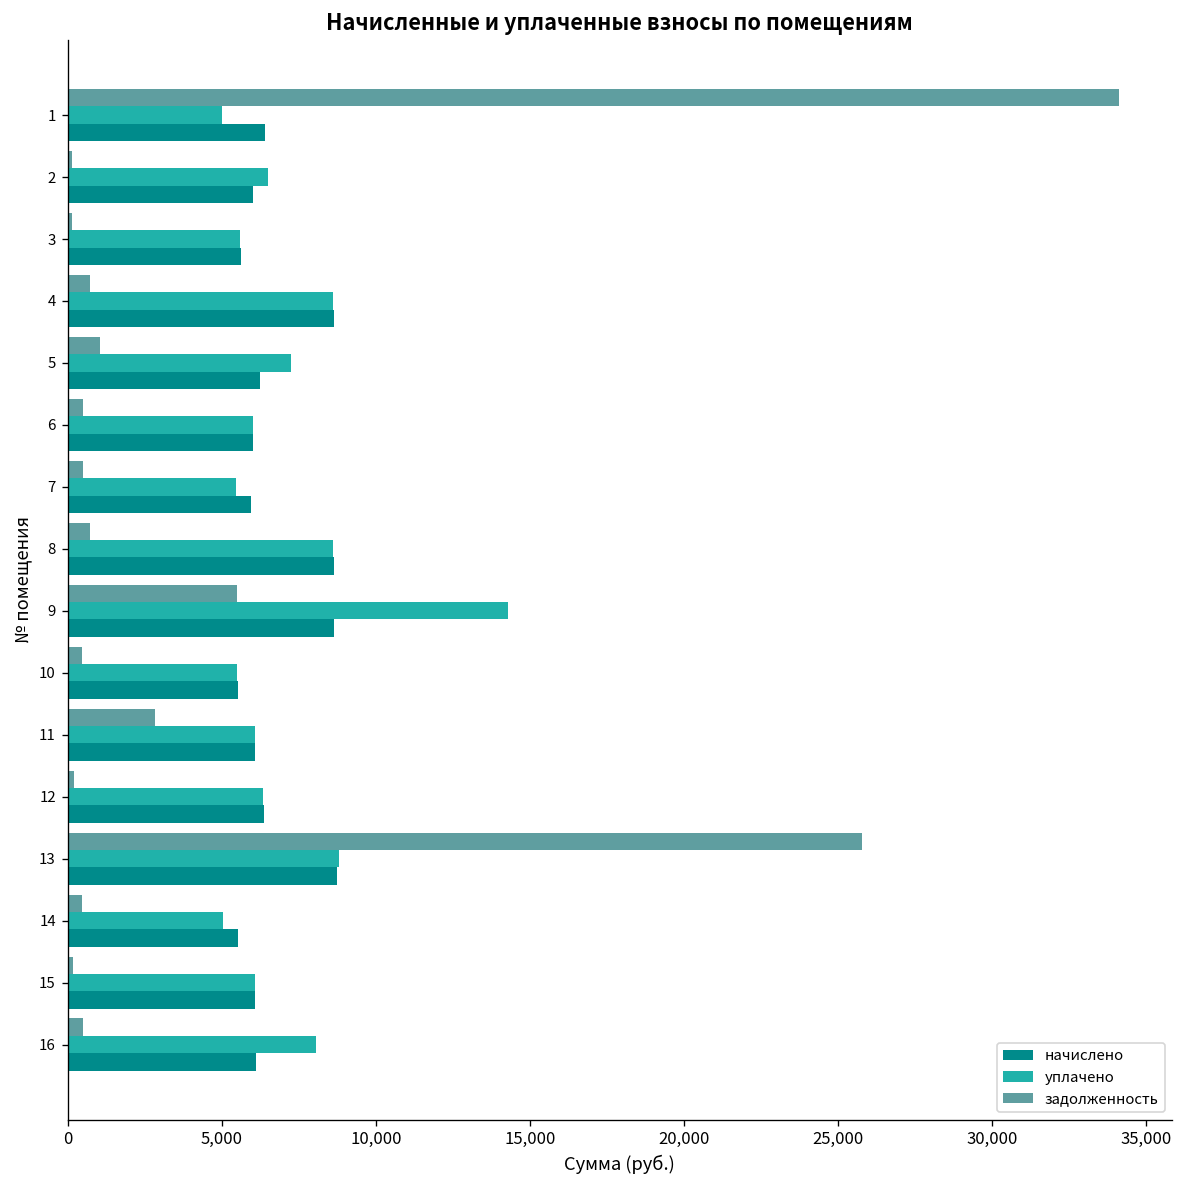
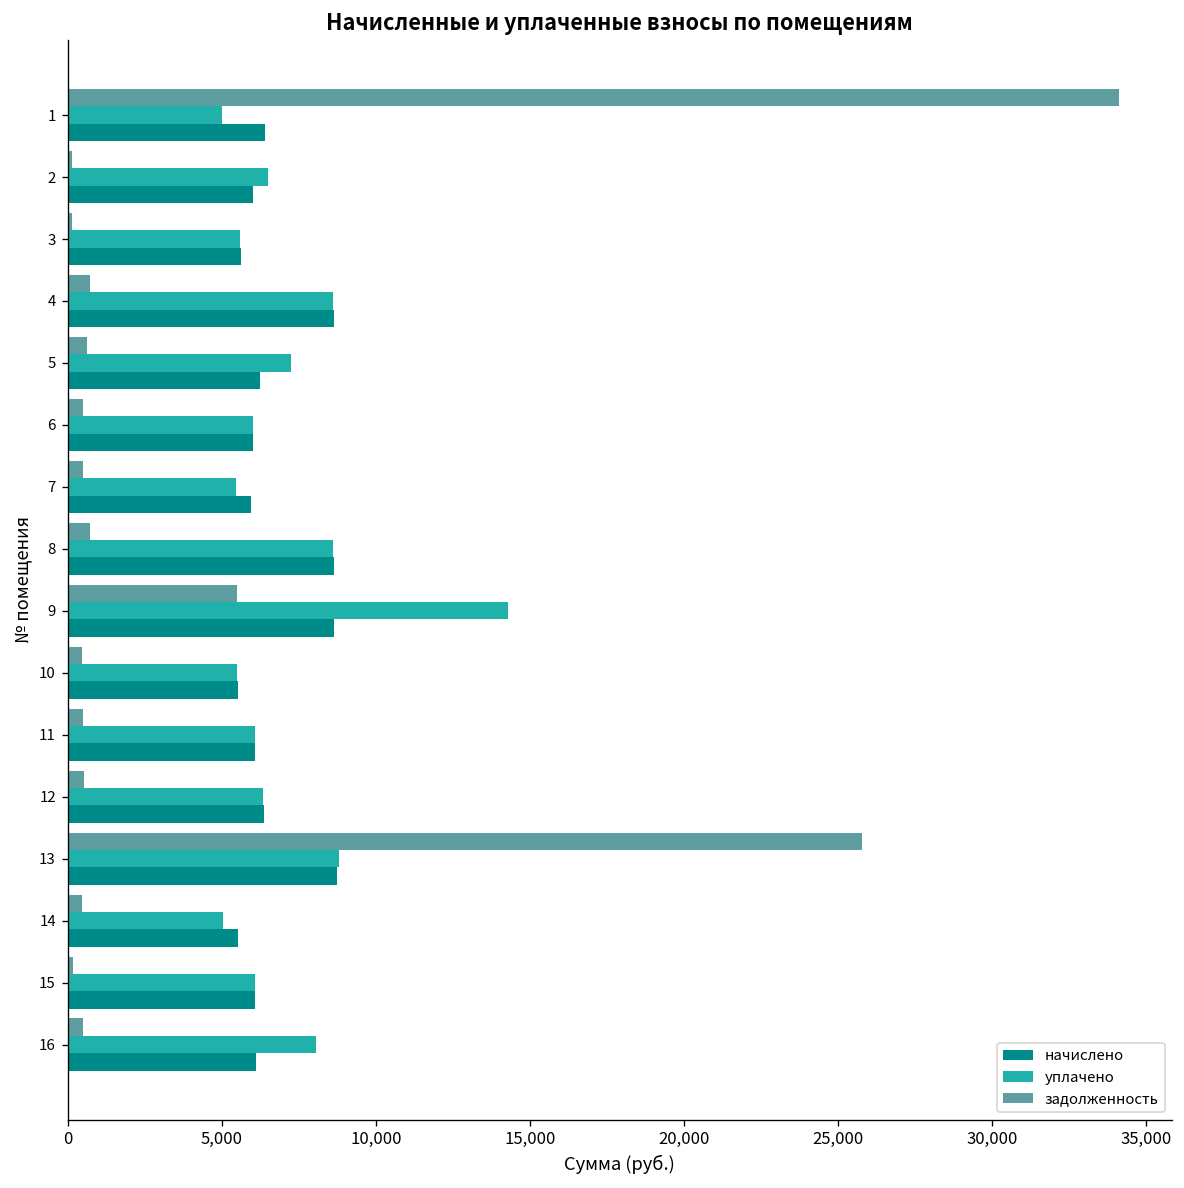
  {
    "задолженность": {
      "1": "34,100",
      "2": "200",
      "3": "200",
      "4": "700",
-     "5": "1,000",
+     "5": "600",
      "6": "500",
      "7": "500",
      "8": "700",
      "9": "5,500",
      "10": "500",
-     "11": "2,800",
-     "12": "200",
+     "11": "500",
+     "12": "500",
      "13": "25,800",
      "14": "500",
      "15": "200",
      "16": "500"
    }
  }
